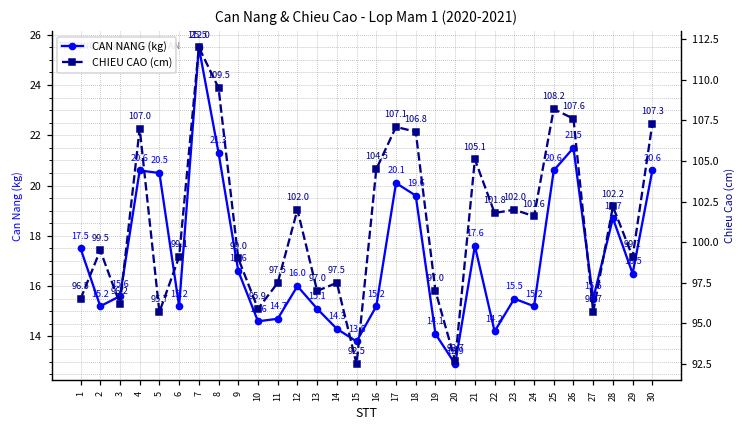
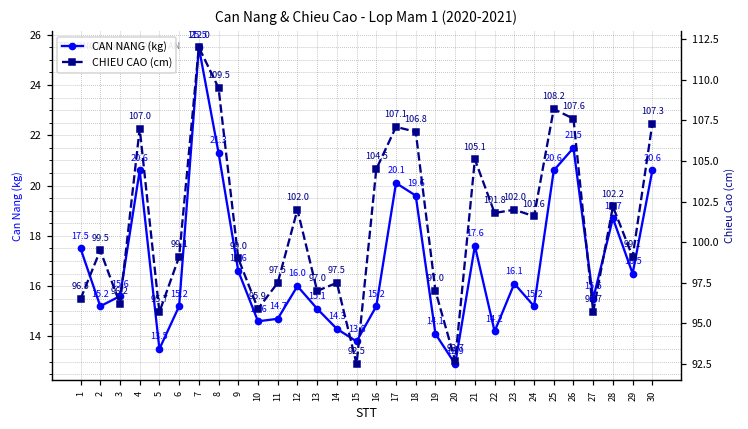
  {
    "CAN NANG (kg)": {
      "1": 17.5,
      "2": 15.2,
      "4": 20.6,
-     "5": 20.5,
+     "5": 13.5,
      "6": 15.2,
      "8": 21.3,
      "11": 14.7,
      "12": 16.0,
      "14": 14.3,
      "15": 13.8,
      "16": 15.2,
      "17": 20.1,
      "18": 19.6,
      "19": 14.1,
      "21": 17.6,
      "22": 14.2,
-     "23": 15.5,
+     "23": 16.1,
      "24": 15.2,
      "25": 20.6,
      "26": 21.5,
      "27": 15.5,
      "30": 20.6
    },
    "CHIEU CAO (cm)": {
      "1": 96.5,
      "2": 99.5,
      "4": 107.0,
      "5": 95.7,
      "6": 99.1,
      "8": 109.5,
      "9": 99.0,
      "10": 95.9,
      "11": 97.5,
      "12": 102.0,
      "13": 97.0,
      "14": 97.5,
      "15": 92.5,
      "16": 104.5,
      "17": 107.1,
      "18": 106.8,
      "19": 97.0,
      "21": 105.1,
      "22": 101.8,
      "23": 102.0,
      "24": 101.6,
      "25": 108.2,
      "26": 107.6,
      "28": 102.2,
      "29": 99.1,
      "30": 107.3
    }
  }
